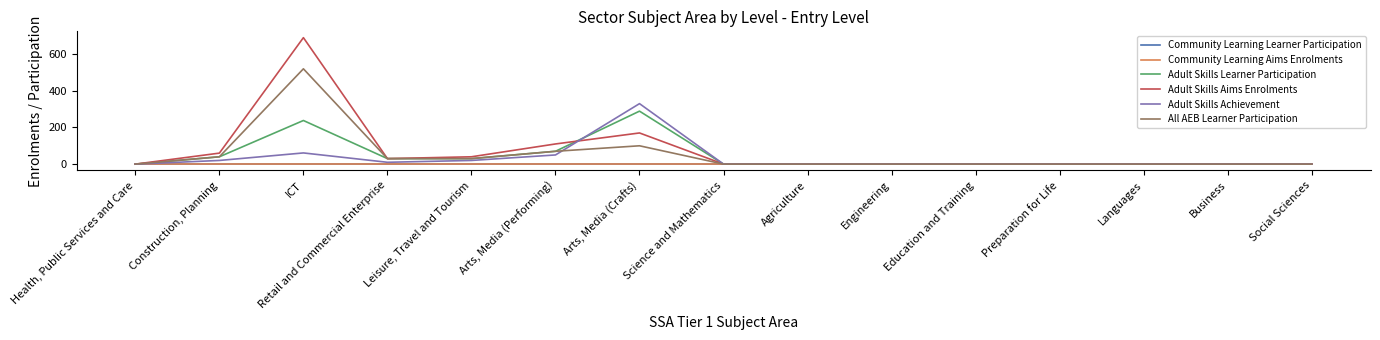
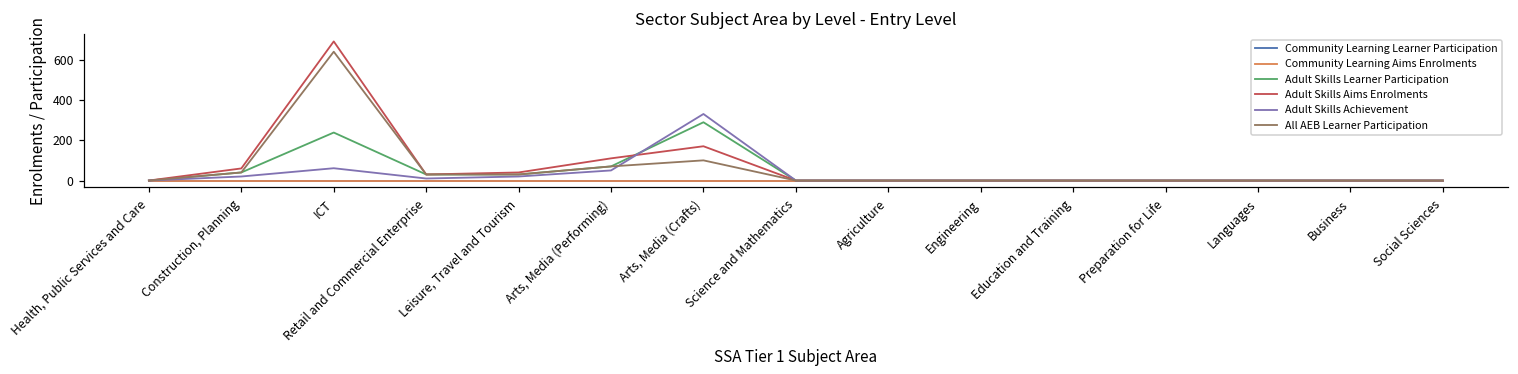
  {
    "Adult Skills Learner Participation": {
      "ICT": 240,
      "Arts, Media (Crafts)": 290
    },
    "Adult Skills Achievement": {
      "Construction, Planning": 20,
      "ICT": 60,
      "Arts, Media (Performing)": 50,
      "Arts, Media (Crafts)": 330
    },
    "All AEB Learner Participation": {
-     "ICT": 520,
+     "ICT": 640,
      "Arts, Media (Crafts)": 100
    }
  }
